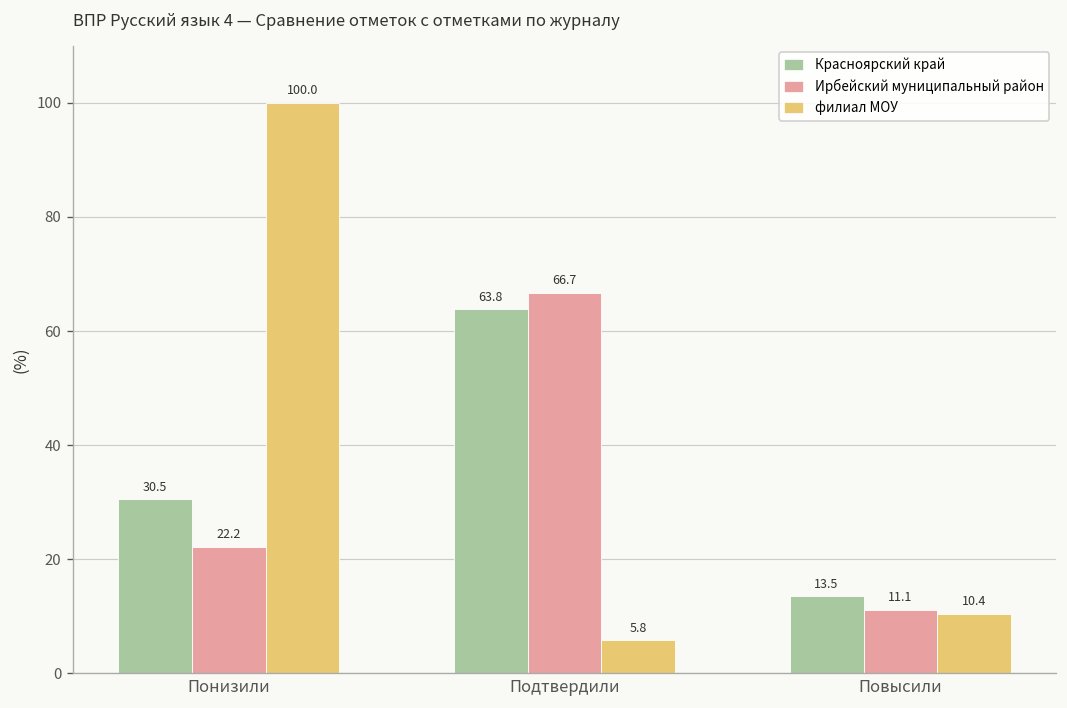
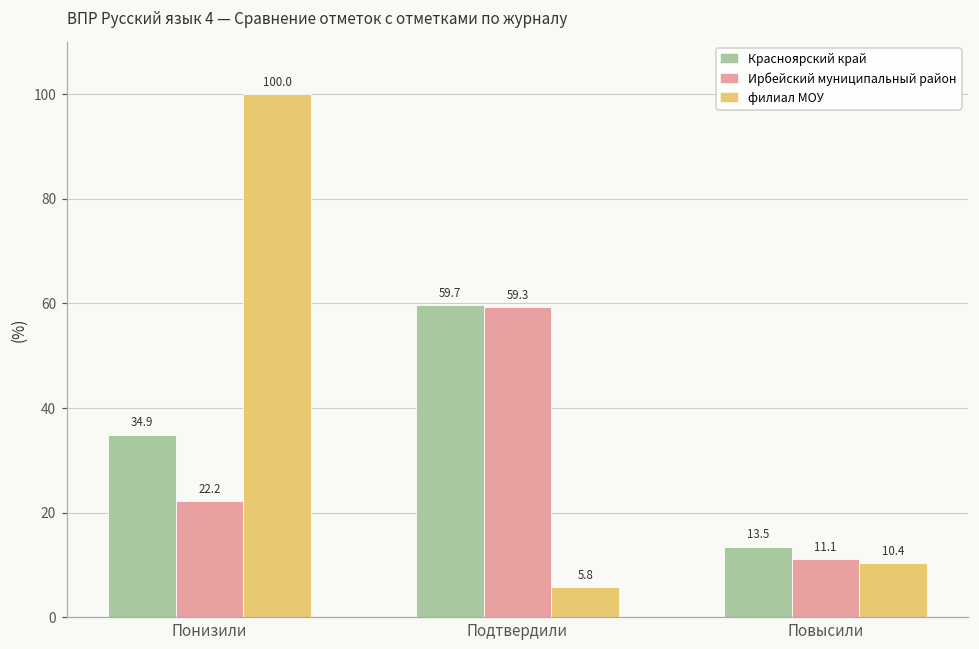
  {
    "Красноярский край": {
-     "Понизили": 30.5,
-     "Подтвердили": 63.8,
+     "Понизили": 34.9,
+     "Подтвердили": 59.7,
      "Повысили": 13.5
    },
    "Ирбейский муниципальный район": {
      "Понизили": 22.2,
-     "Подтвердили": 66.7,
+     "Подтвердили": 59.3,
      "Повысили": 11.1
    },
    "филиал МОУ": {
      "Понизили": 100.0,
      "Подтвердили": 5.8,
      "Повысили": 10.4
    }
  }
